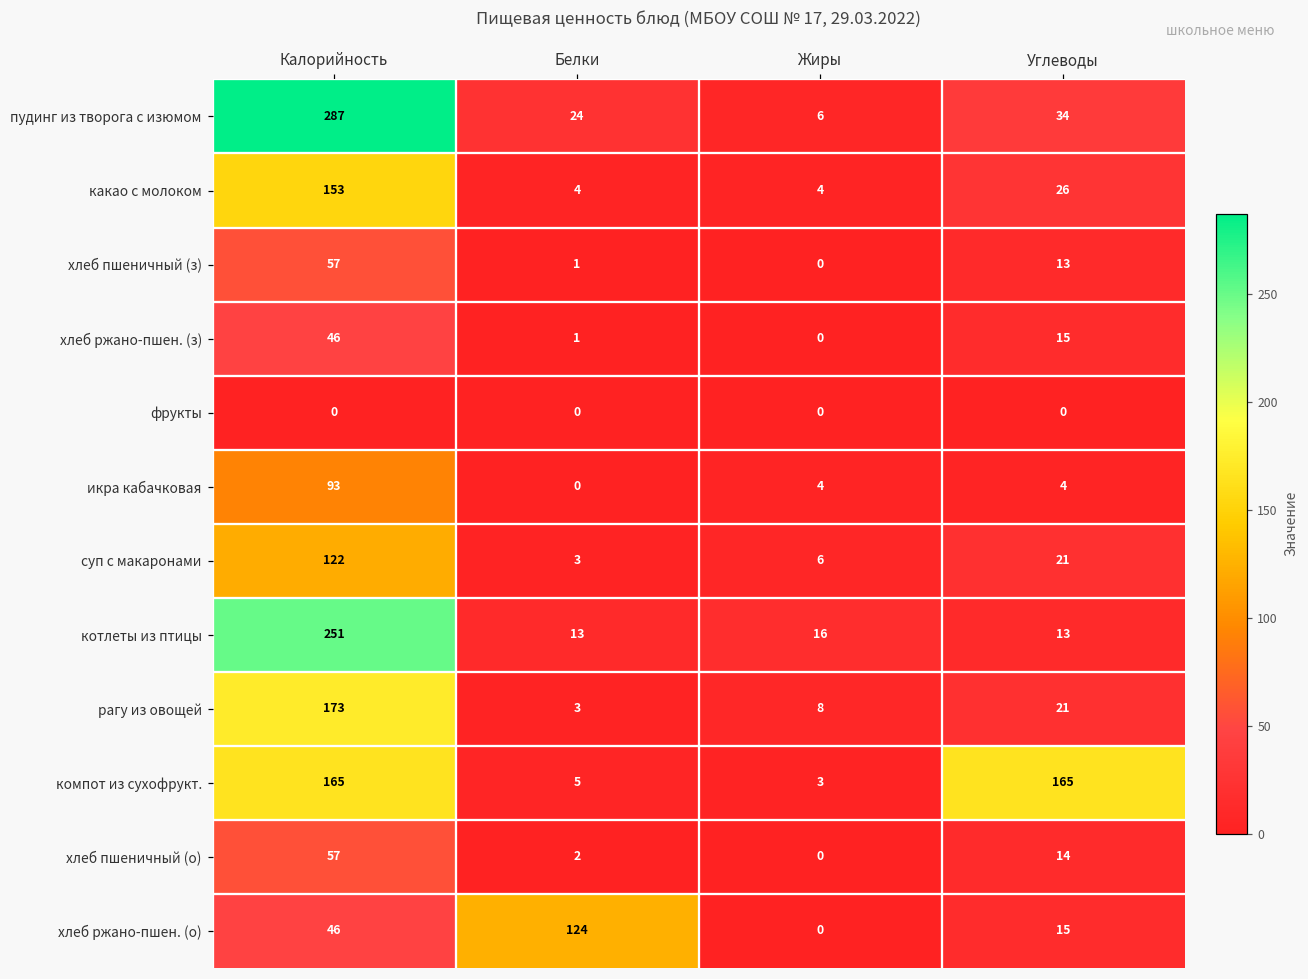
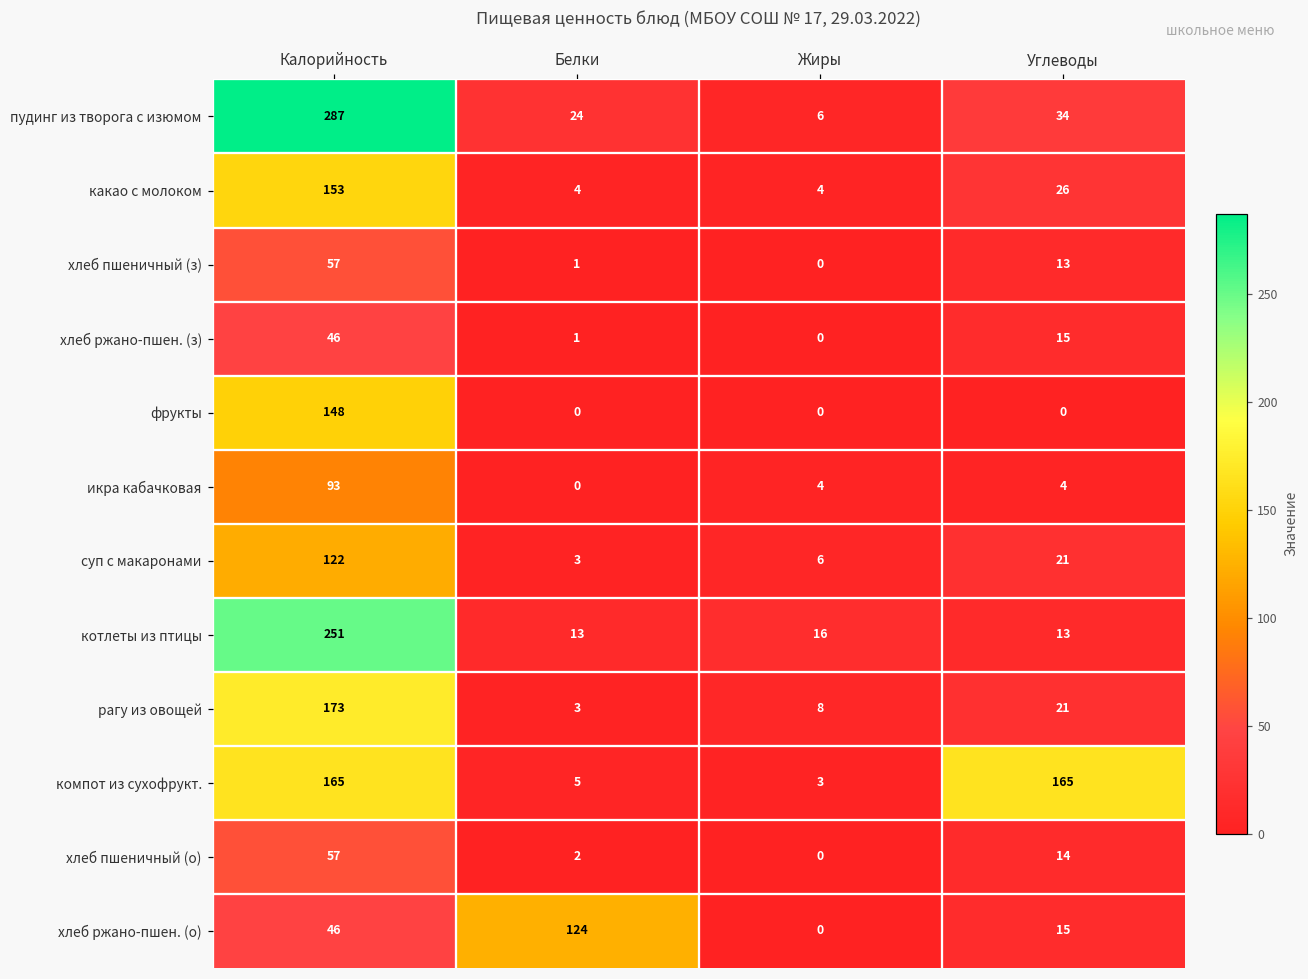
  {
    "пудинг из творога с изюмом": {
      "Калорийность": 287,
      "Белки": 24,
      "Жиры": 6,
      "Углеводы": 34
    },
    "какао с молоком": {
      "Калорийность": 153,
      "Белки": 4,
      "Жиры": 4,
      "Углеводы": 26
    },
    "хлеб пшеничный (з)": {
      "Калорийность": 57,
      "Белки": 1,
      "Жиры": 0,
      "Углеводы": 13
    },
    "хлеб ржано-пшен. (з)": {
      "Калорийность": 46,
      "Белки": 1,
      "Жиры": 0,
      "Углеводы": 15
    },
    "фрукты": {
-     "Калорийность": 0,
+     "Калорийность": 148,
      "Белки": 0,
      "Жиры": 0,
      "Углеводы": 0
    },
    "икра кабачковая": {
      "Калорийность": 93,
      "Белки": 0,
      "Жиры": 4,
      "Углеводы": 4
    },
    "суп с макаронами": {
      "Калорийность": 122,
      "Белки": 3,
      "Жиры": 6,
      "Углеводы": 21
    },
    "котлеты из птицы": {
      "Калорийность": 251,
      "Белки": 13,
      "Жиры": 16,
      "Углеводы": 13
    },
    "рагу из овощей": {
      "Калорийность": 173,
      "Белки": 3,
      "Жиры": 8,
      "Углеводы": 21
    },
    "компот из сухофрукт.": {
      "Калорийность": 165,
      "Белки": 5,
      "Жиры": 3,
      "Углеводы": 165
    },
    "хлеб пшеничный (о)": {
      "Калорийность": 57,
      "Белки": 2,
      "Жиры": 0,
      "Углеводы": 14
    },
    "хлеб ржано-пшен. (о)": {
      "Калорийность": 46,
      "Белки": 124,
      "Жиры": 0,
      "Углеводы": 15
    }
  }
